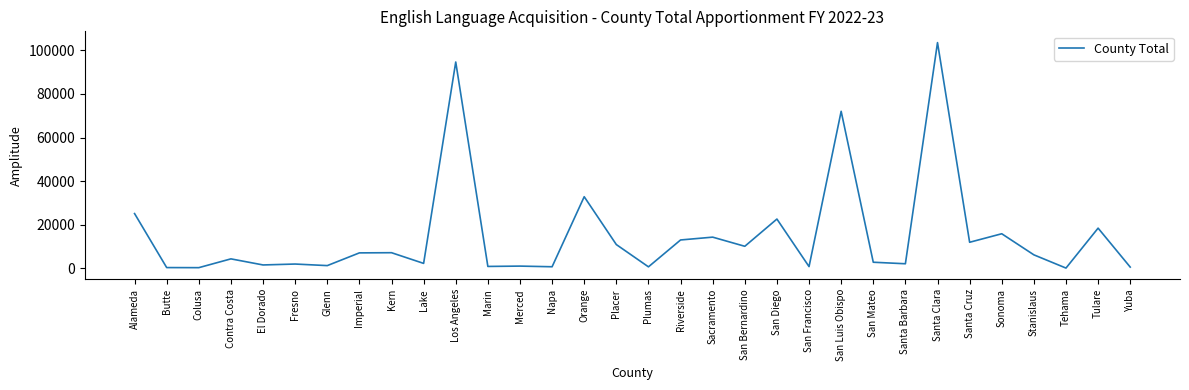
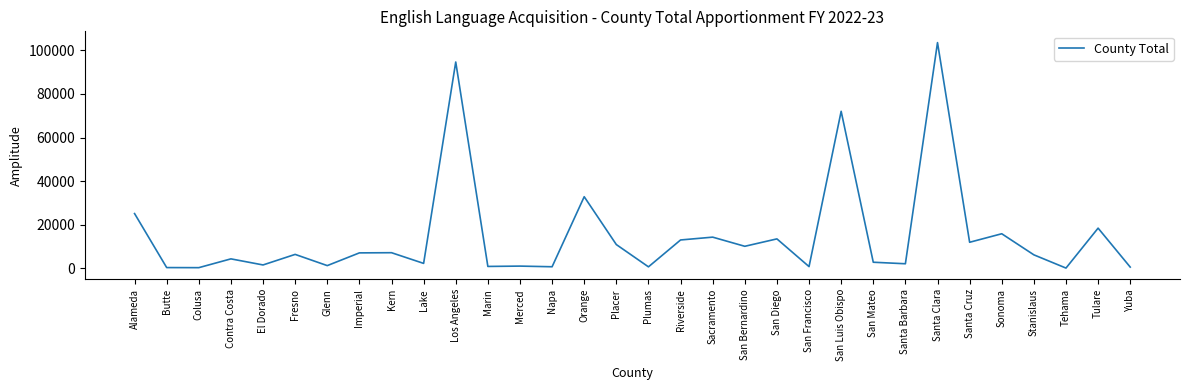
  {
    "Alameda": 25000,
    "Butte": 0,
    "Colusa": 0,
    "Contra Costa": 4000,
    "El Dorado": 2000,
-   "Fresno": 2000,
+   "Fresno": 6000,
    "Glenn": 1000,
    "Imperial": 7000,
    "Kern": 7000,
    "Lake": 2000,
    "Los Angeles": 95000,
    "Marin": 1000,
    "Merced": 1000,
    "Napa": 1000,
    "Orange": 33000,
    "Placer": 11000,
    "Plumas": 1000,
    "Riverside": 13000,
    "Sacramento": 14000,
    "San Bernardino": 10000,
-   "San Diego": 23000,
+   "San Diego": 14000,
    "San Francisco": 1000,
    "San Luis Obispo": 72000,
    "San Mateo": 3000,
    "Santa Barbara": 2000,
    "Santa Clara": 104000,
    "Santa Cruz": 12000,
    "Sonoma": 16000,
    "Stanislaus": 6000,
    "Tehama": 0,
    "Tulare": 18000,
    "Yuba": 1000
  }
